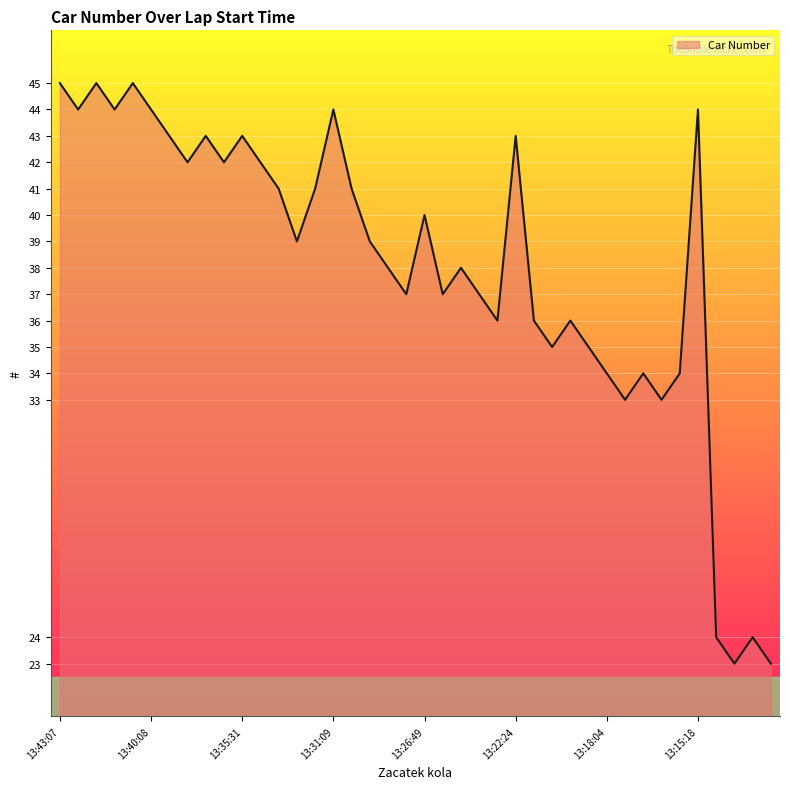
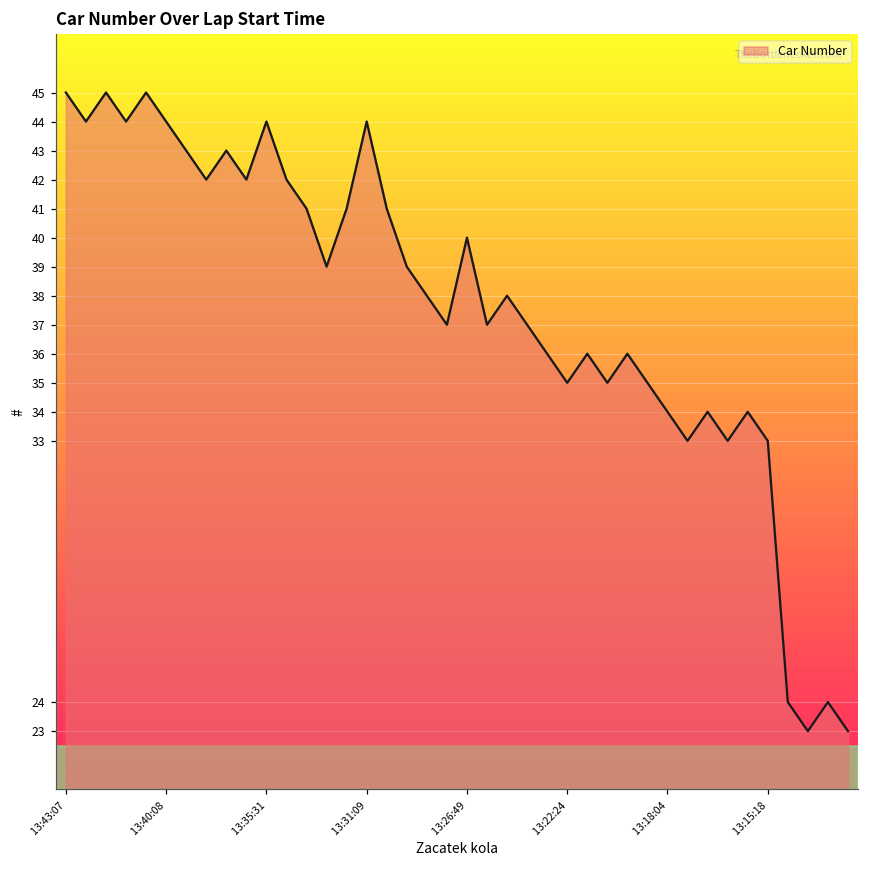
  {
    "13:43:07": 45,
    "13:40:08": 44,
-   "13:35:31": 43,
+   "13:35:31": 44,
    "13:31:09": 44,
    "13:26:49": 40,
-   "13:22:24": 43,
+   "13:22:24": 35,
    "13:18:04": 34,
-   "13:15:18": 44
+   "13:15:18": 33
  }
